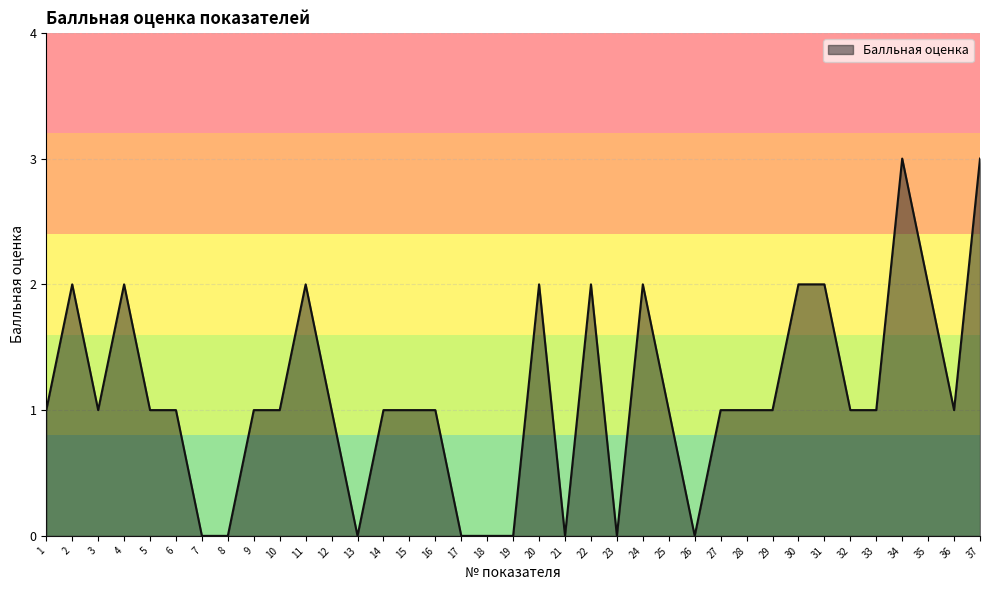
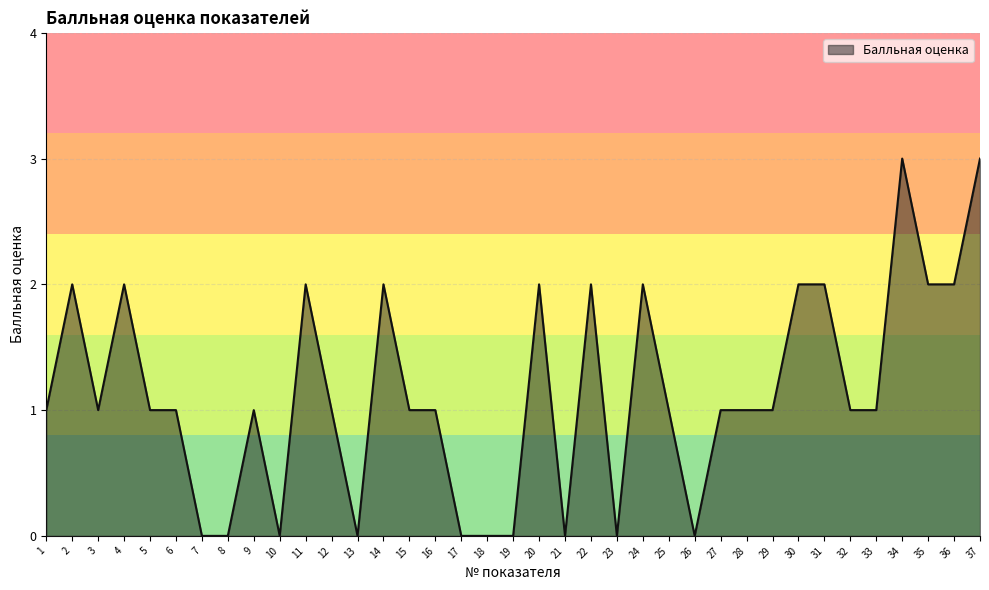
  {
    "1": 1,
    "2": 2,
    "3": 1,
    "4": 2,
    "5": 1,
    "6": 1,
    "7": 0,
    "8": 0,
    "9": 1,
-   "10": 1,
+   "10": 0,
    "11": 2,
    "12": 1,
    "13": 0,
-   "14": 1,
+   "14": 2,
    "15": 1,
    "16": 1,
    "17": 0,
    "18": 0,
    "19": 0,
    "20": 2,
    "21": 0,
    "22": 2,
    "23": 0,
    "24": 2,
    "25": 1,
    "26": 0,
    "27": 1,
    "28": 1,
    "29": 1,
    "30": 2,
    "31": 2,
    "32": 1,
    "33": 1,
    "34": 3,
    "35": 2,
-   "36": 1,
+   "36": 2,
    "37": 3
  }
